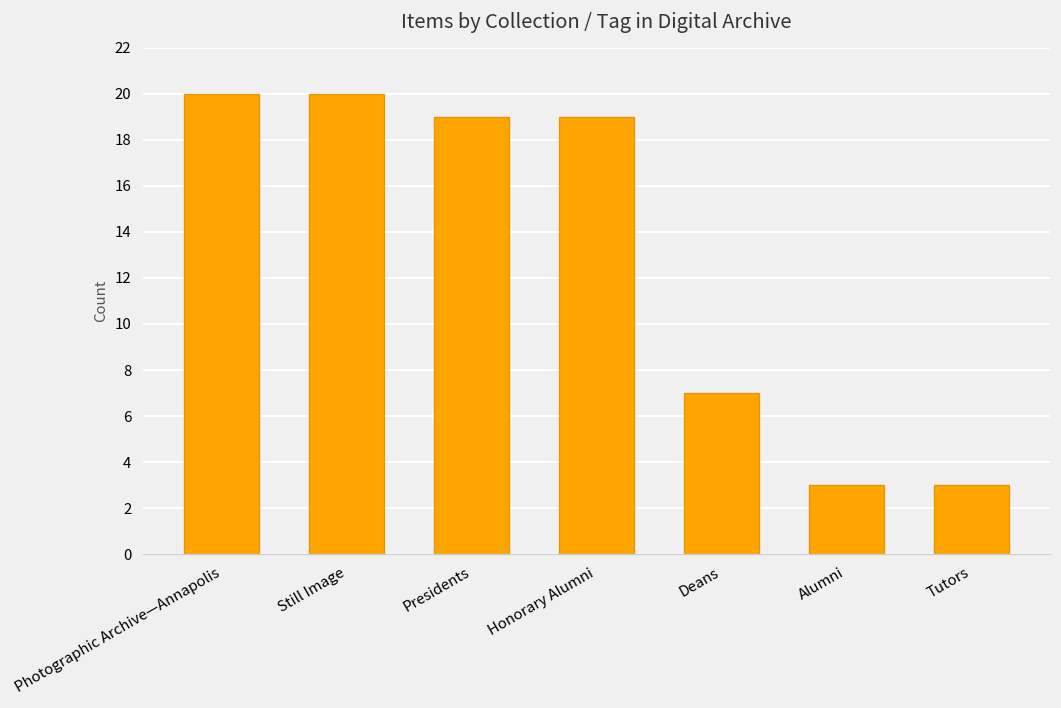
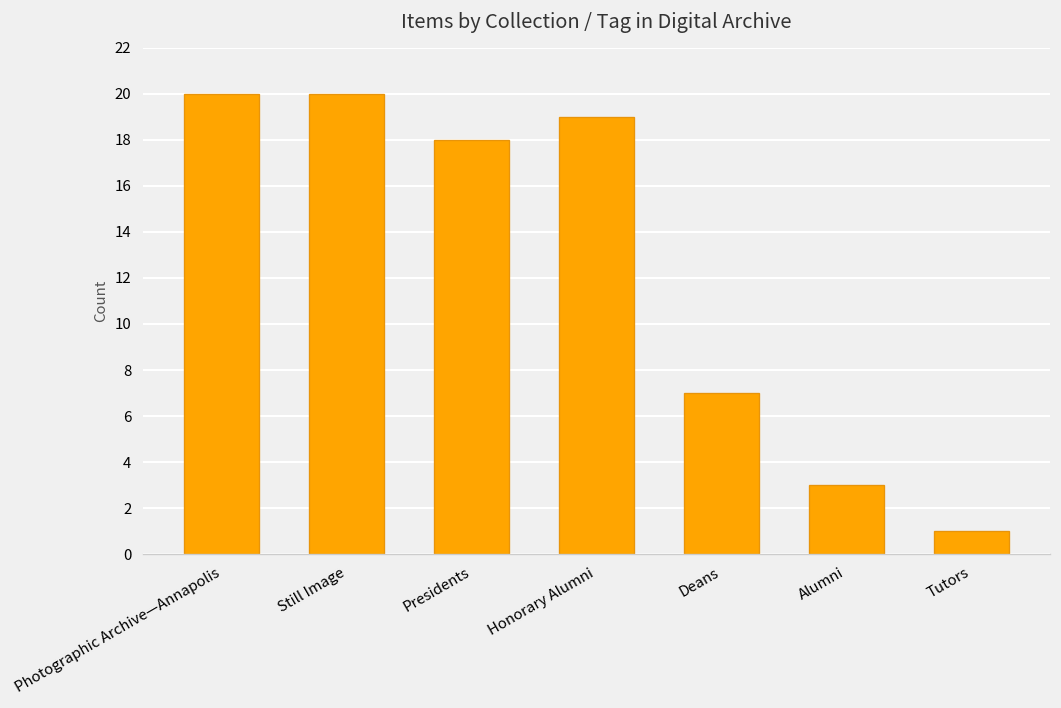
  {
    "Photographic Archive—Annapolis": 20,
    "Still Image": 20,
-   "Presidents": 19,
+   "Presidents": 18,
    "Honorary Alumni": 19,
    "Deans": 7,
    "Alumni": 3,
-   "Tutors": 3
+   "Tutors": 1
  }
